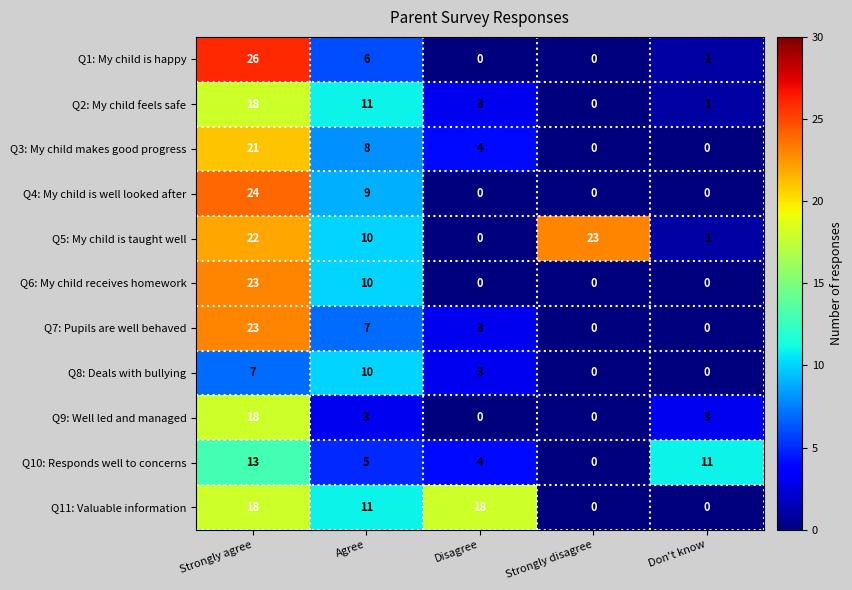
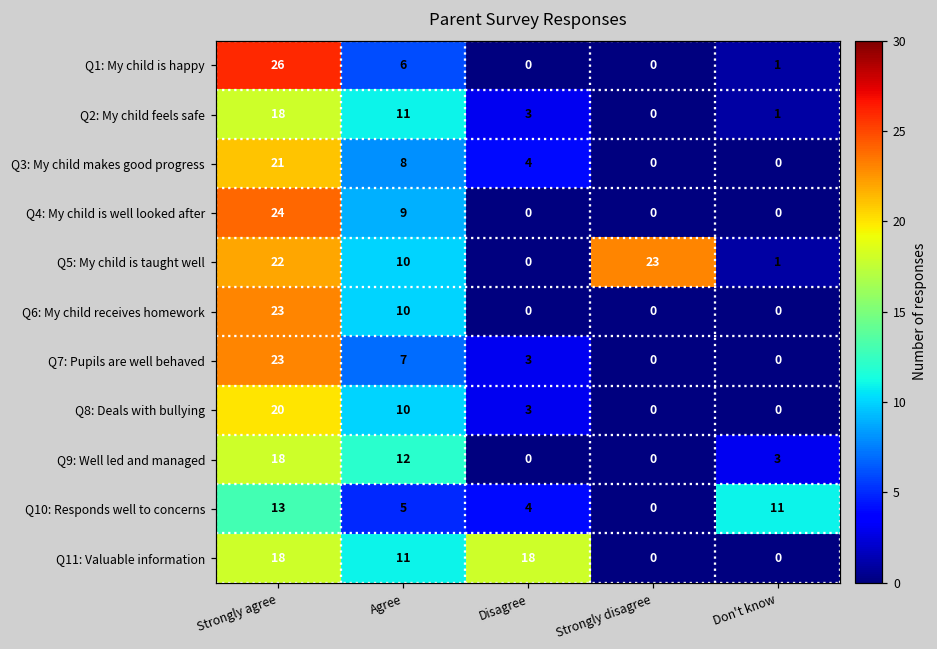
  {
    "Q1: My child is happy": {
      "Strongly agree": 26,
      "Agree": 6,
      "Disagree": 0,
      "Strongly disagree": 0,
      "Don't know": 1
    },
    "Q2: My child feels safe": {
      "Strongly agree": 18,
      "Agree": 11,
      "Disagree": 3,
      "Strongly disagree": 0,
      "Don't know": 1
    },
    "Q3: My child makes good progress": {
      "Strongly agree": 21,
      "Agree": 8,
      "Disagree": 4,
      "Strongly disagree": 0,
      "Don't know": 0
    },
    "Q4: My child is well looked after": {
      "Strongly agree": 24,
      "Agree": 9,
      "Disagree": 0,
      "Strongly disagree": 0,
      "Don't know": 0
    },
    "Q5: My child is taught well": {
      "Strongly agree": 22,
      "Agree": 10,
      "Disagree": 0,
      "Strongly disagree": 23,
      "Don't know": 1
    },
    "Q6: My child receives homework": {
      "Strongly agree": 23,
      "Agree": 10,
      "Disagree": 0,
      "Strongly disagree": 0,
      "Don't know": 0
    },
    "Q7: Pupils are well behaved": {
      "Strongly agree": 23,
      "Agree": 7,
      "Disagree": 3,
      "Strongly disagree": 0,
      "Don't know": 0
    },
    "Q8: Deals with bullying": {
-     "Strongly agree": 7,
+     "Strongly agree": 20,
      "Agree": 10,
      "Disagree": 3,
      "Strongly disagree": 0,
      "Don't know": 0
    },
    "Q9: Well led and managed": {
      "Strongly agree": 18,
-     "Agree": 3,
+     "Agree": 12,
      "Disagree": 0,
      "Strongly disagree": 0,
      "Don't know": 3
    },
    "Q10: Responds well to concerns": {
      "Strongly agree": 13,
      "Agree": 5,
      "Disagree": 4,
      "Strongly disagree": 0,
      "Don't know": 11
    },
    "Q11: Valuable information": {
      "Strongly agree": 18,
      "Agree": 11,
      "Disagree": 18,
      "Strongly disagree": 0,
      "Don't know": 0
    }
  }
